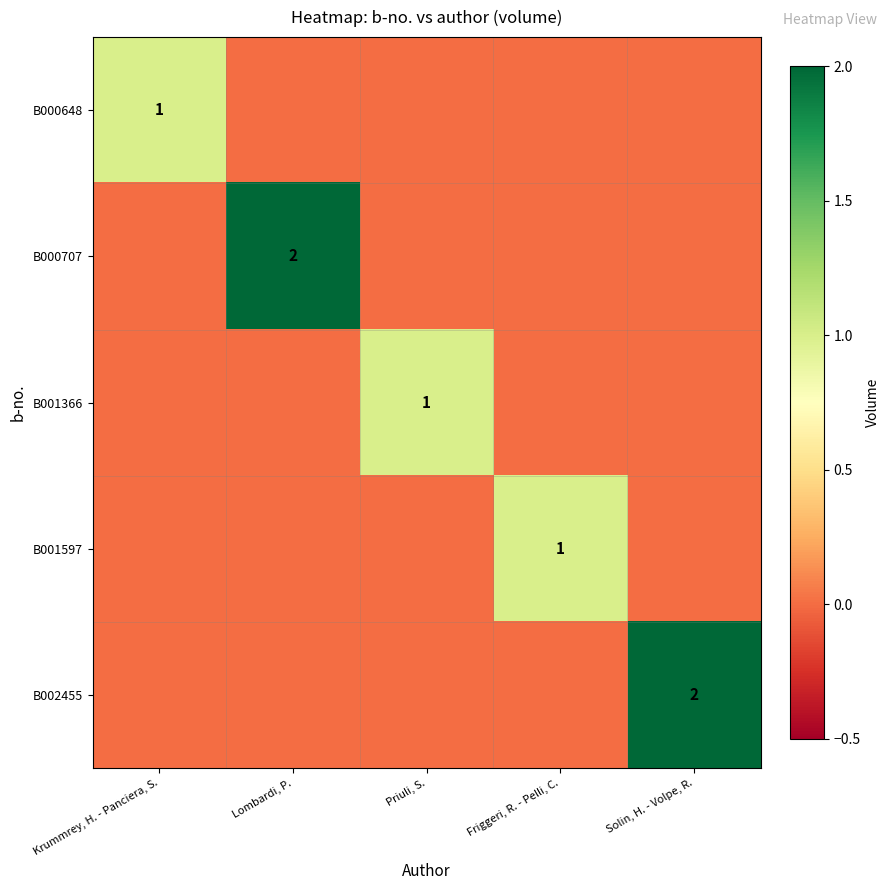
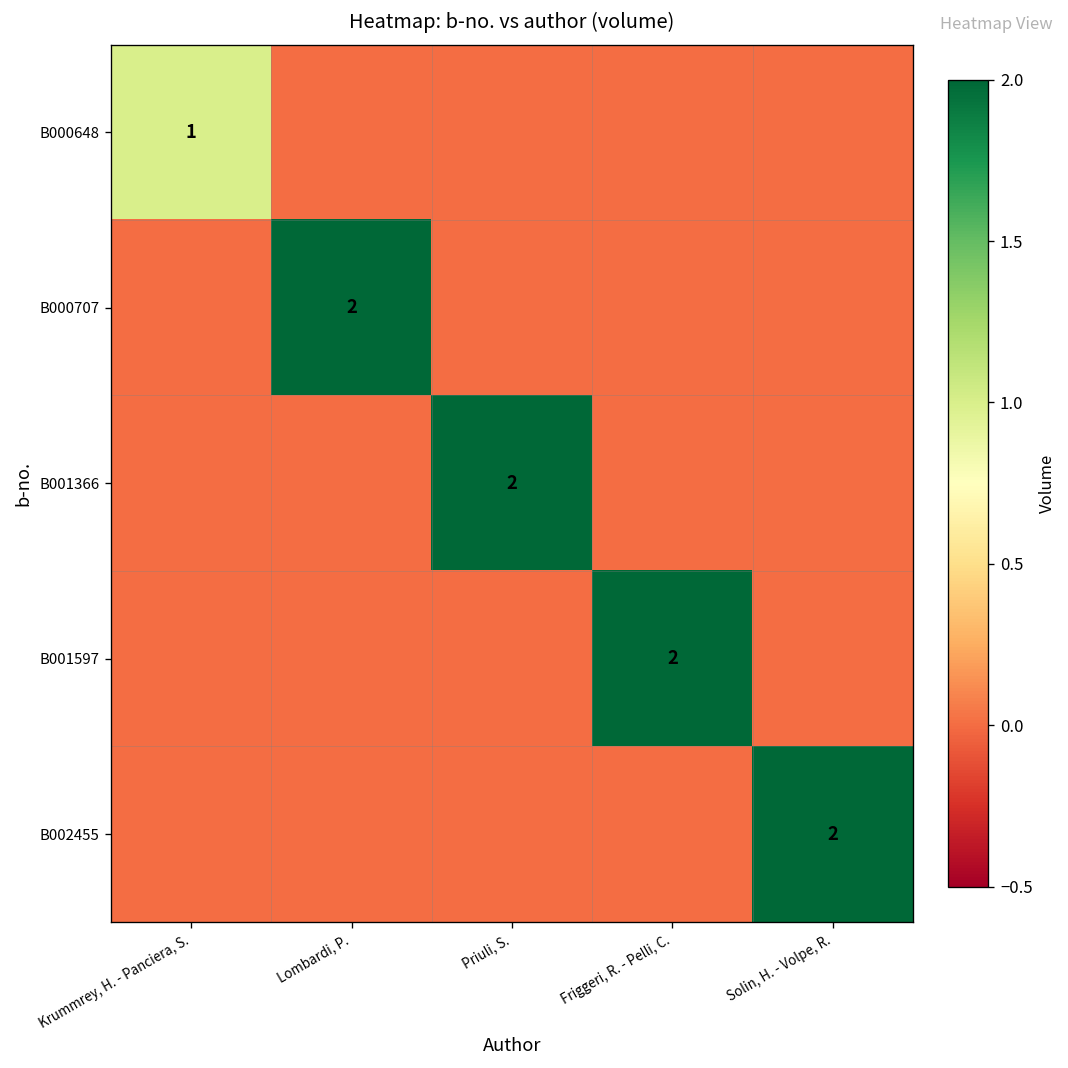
  {
    "B000648": {
      "Krummrey, H. - Panciera, S.": 1
    },
    "B000707": {
      "Lombardi, P.": 2
    },
    "B001366": {
-     "Priuli, S.": 1
+     "Priuli, S.": 2
    },
    "B001597": {
-     "Friggeri, R. - Pelli, C.": 1
+     "Friggeri, R. - Pelli, C.": 2
    },
    "B002455": {
      "Solin, H. - Volpe, R.": 2
    }
  }
